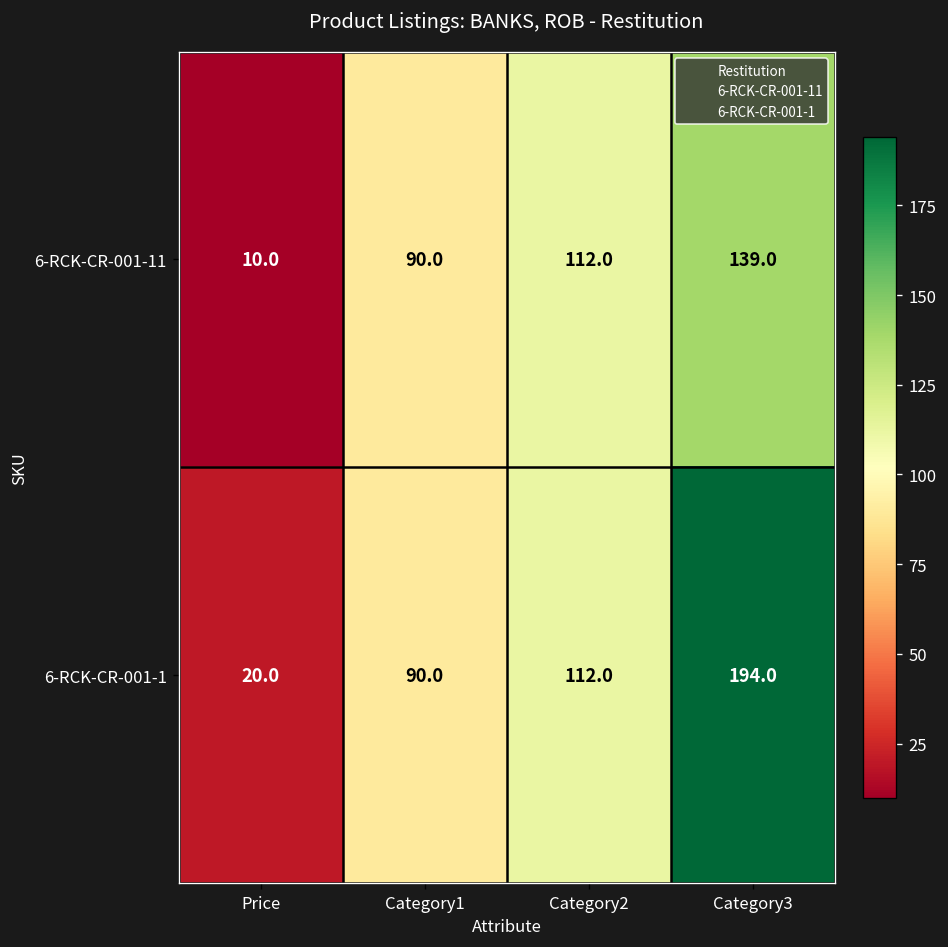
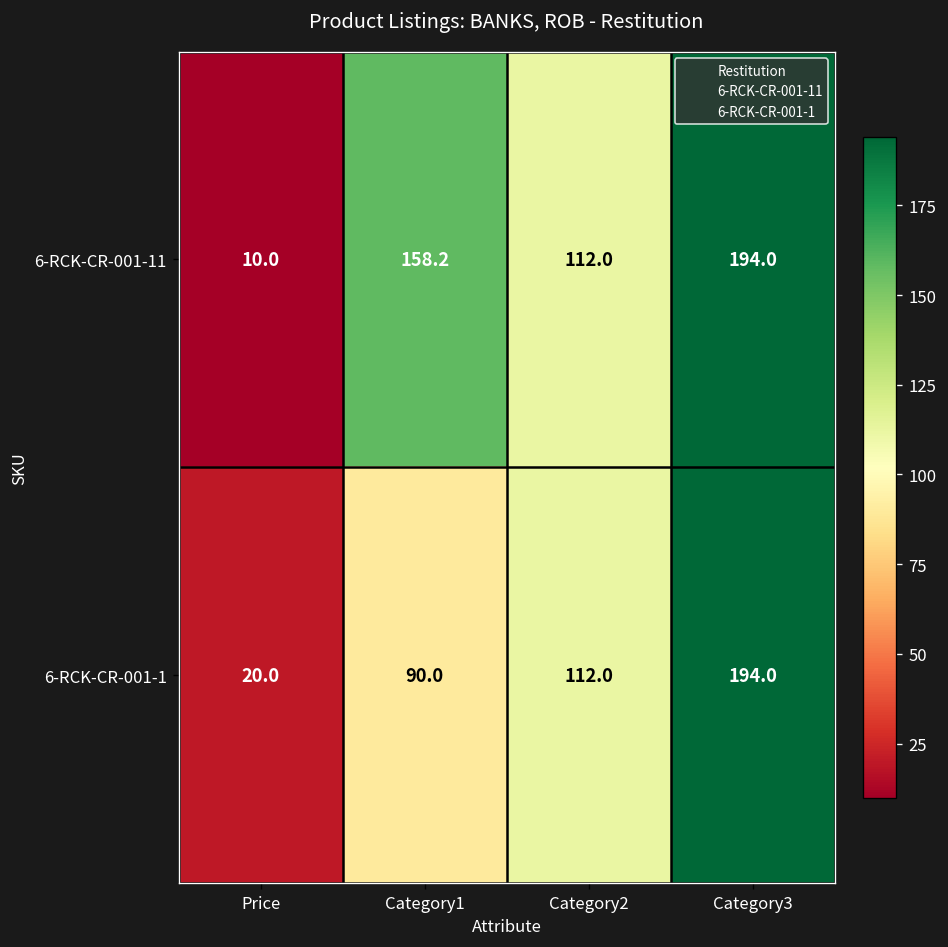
  {
    "6-RCK-CR-001-11": {
      "Price": 10.0,
-     "Category1": 90.0,
+     "Category1": 158.2,
      "Category2": 112.0,
-     "Category3": 139.0
+     "Category3": 194.0
    },
    "6-RCK-CR-001-1": {
      "Price": 20.0,
      "Category1": 90.0,
      "Category2": 112.0,
      "Category3": 194.0
    }
  }
